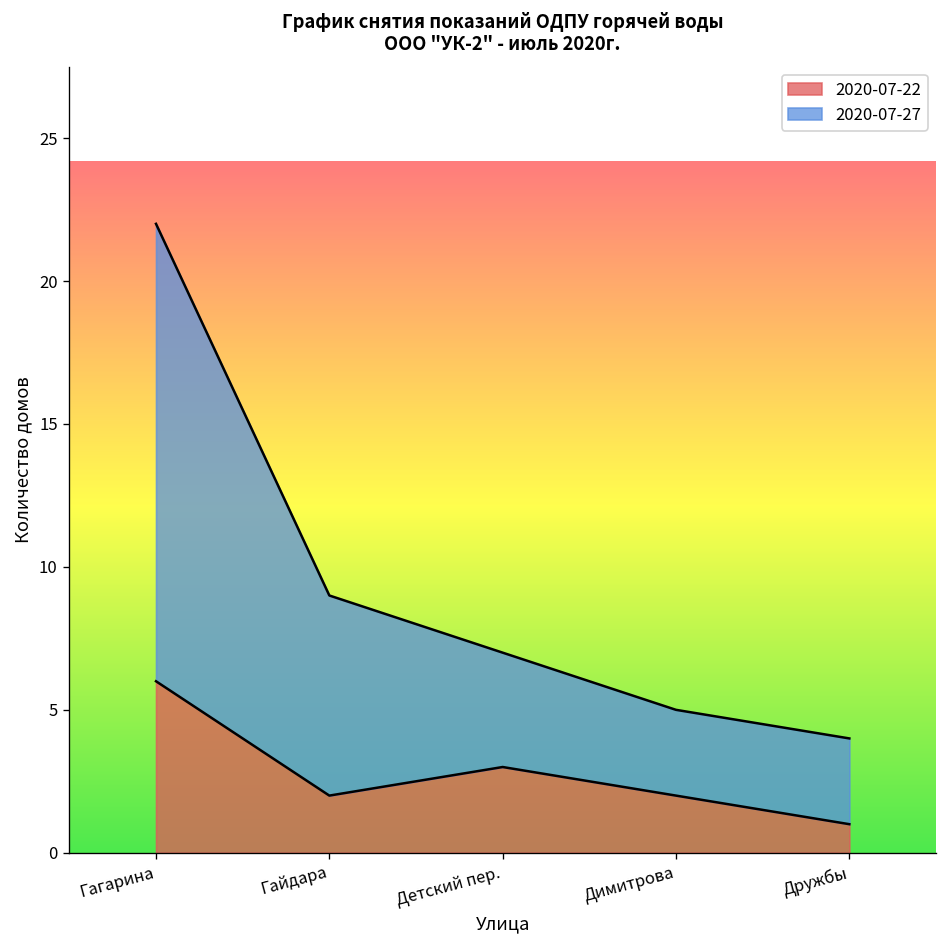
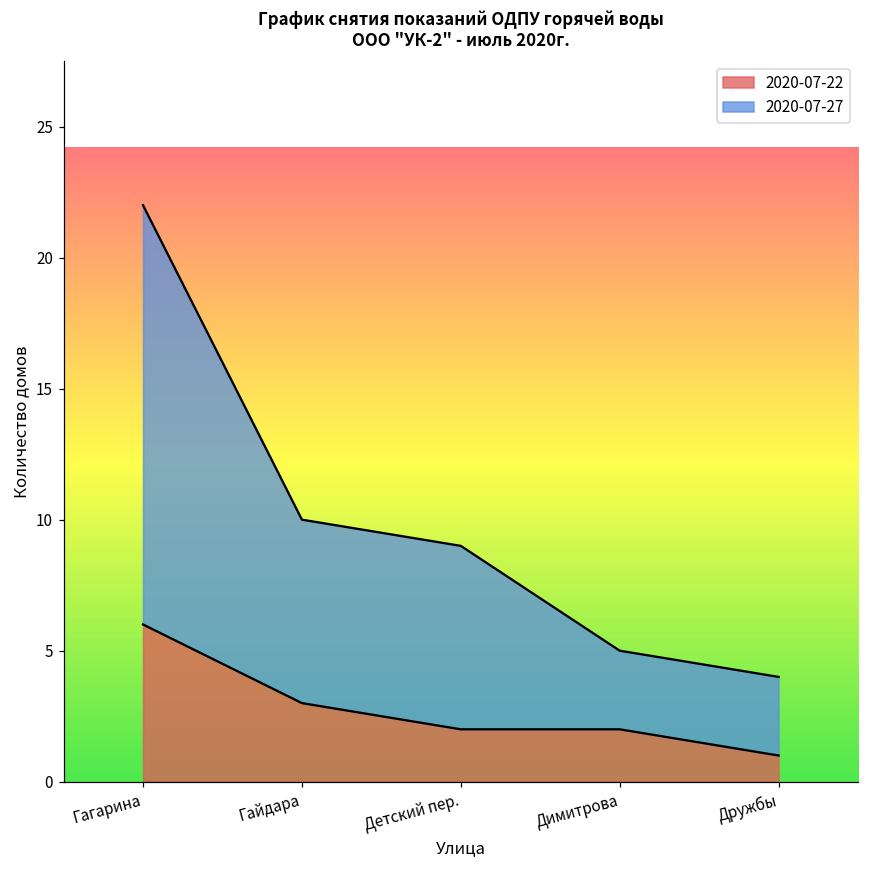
  {
    "2020-07-22": {
      "Гагарина": 6,
-     "Гайдара": 2,
-     "Детский пер.": 3,
+     "Гайдара": 3,
+     "Детский пер.": 2,
      "Димитрова": 2,
      "Дружбы": 1
    },
    "2020-07-27": {
      "Гагарина": 16,
      "Гайдара": 7,
-     "Детский пер.": 4,
+     "Детский пер.": 7,
      "Димитрова": 3,
      "Дружбы": 3
    }
  }
